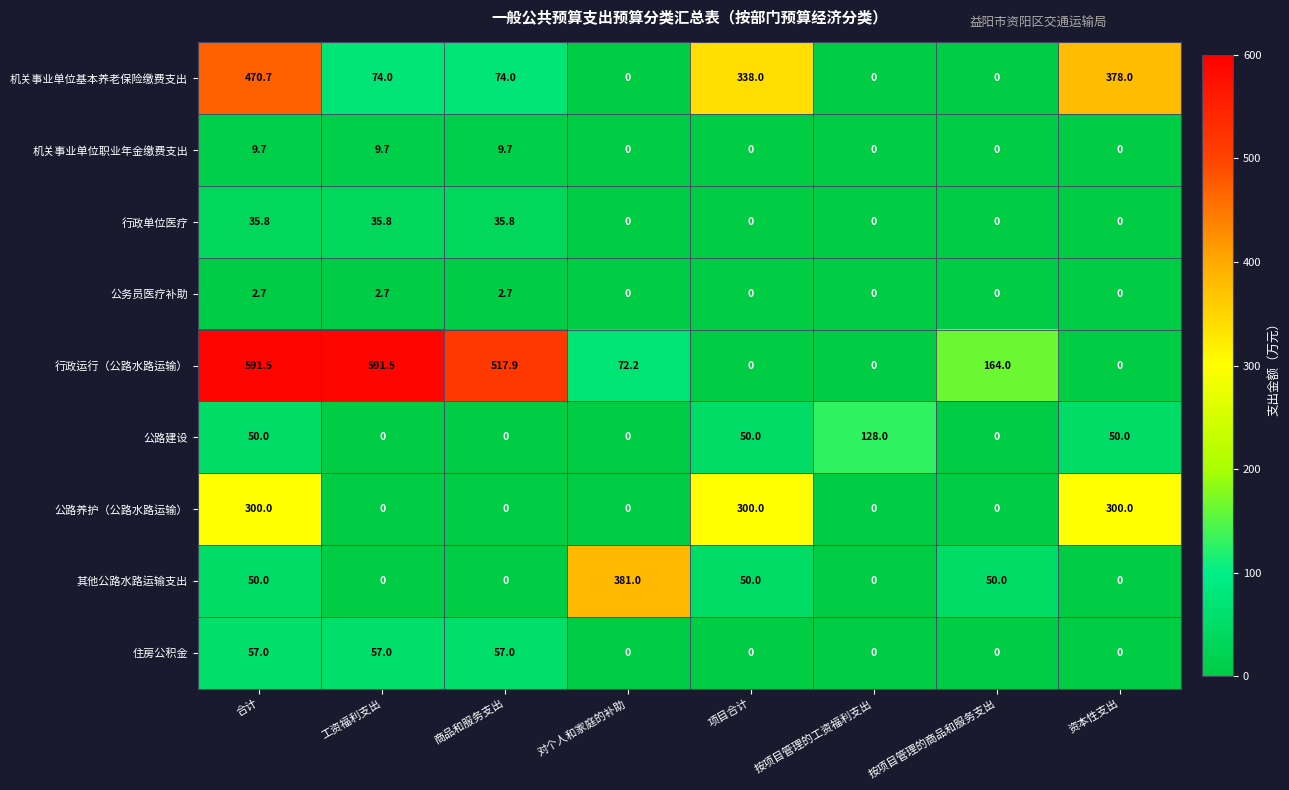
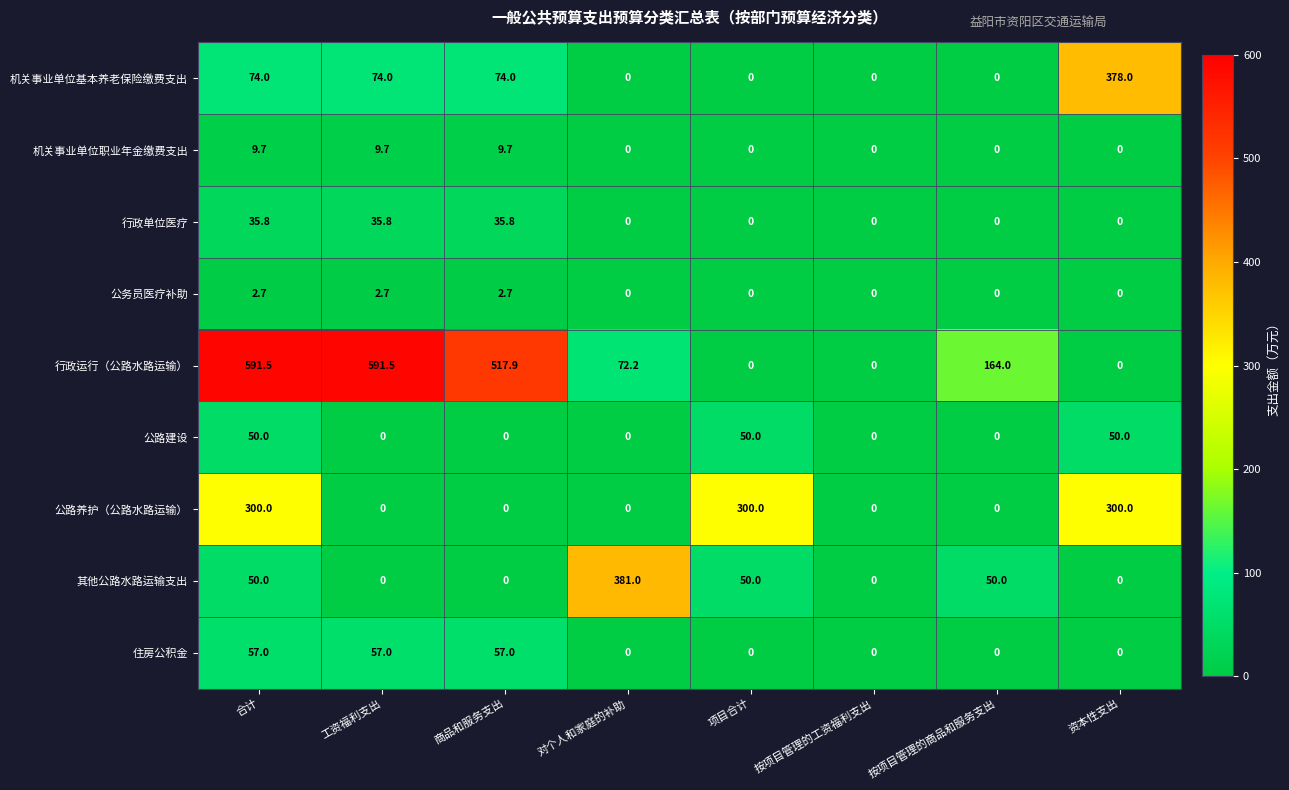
  {
    "机关事业单位基本养老保险缴费支出": {
-     "合计": 470.7,
+     "合计": 74.0,
      "工资福利支出": 74.0,
      "商品和服务支出": 74.0,
      "对个人和家庭的补助": 0,
-     "项目合计": 338.0,
+     "项目合计": 0,
      "按项目管理的工资福利支出": 0,
      "按项目管理的商品和服务支出": 0,
      "资本性支出": 378.0
    },
    "机关事业单位职业年金缴费支出": {
      "合计": 9.7,
      "工资福利支出": 9.7,
      "商品和服务支出": 9.7,
      "对个人和家庭的补助": 0,
      "项目合计": 0,
      "按项目管理的工资福利支出": 0,
      "按项目管理的商品和服务支出": 0,
      "资本性支出": 0
    },
    "行政单位医疗": {
      "合计": 35.8,
      "工资福利支出": 35.8,
      "商品和服务支出": 35.8,
      "对个人和家庭的补助": 0,
      "项目合计": 0,
      "按项目管理的工资福利支出": 0,
      "按项目管理的商品和服务支出": 0,
      "资本性支出": 0
    },
    "公务员医疗补助": {
      "合计": 2.7,
      "工资福利支出": 2.7,
      "商品和服务支出": 2.7,
      "对个人和家庭的补助": 0,
      "项目合计": 0,
      "按项目管理的工资福利支出": 0,
      "按项目管理的商品和服务支出": 0,
      "资本性支出": 0
    },
    "行政运行（公路水路运输）": {
      "合计": 591.5,
      "工资福利支出": 591.5,
      "商品和服务支出": 517.9,
      "对个人和家庭的补助": 72.2,
      "项目合计": 0,
      "按项目管理的工资福利支出": 0,
      "按项目管理的商品和服务支出": 164.0,
      "资本性支出": 0
    },
    "公路建设": {
      "合计": 50.0,
      "工资福利支出": 0,
      "商品和服务支出": 0,
      "对个人和家庭的补助": 0,
      "项目合计": 50.0,
-     "按项目管理的工资福利支出": 128.0,
+     "按项目管理的工资福利支出": 0,
      "按项目管理的商品和服务支出": 0,
      "资本性支出": 50.0
    },
    "公路养护（公路水路运输）": {
      "合计": 300.0,
      "工资福利支出": 0,
      "商品和服务支出": 0,
      "对个人和家庭的补助": 0,
      "项目合计": 300.0,
      "按项目管理的工资福利支出": 0,
      "按项目管理的商品和服务支出": 0,
      "资本性支出": 300.0
    },
    "其他公路水路运输支出": {
      "合计": 50.0,
      "工资福利支出": 0,
      "商品和服务支出": 0,
      "对个人和家庭的补助": 381.0,
      "项目合计": 50.0,
      "按项目管理的工资福利支出": 0,
      "按项目管理的商品和服务支出": 50.0,
      "资本性支出": 0
    },
    "住房公积金": {
      "合计": 57.0,
      "工资福利支出": 57.0,
      "商品和服务支出": 57.0,
      "对个人和家庭的补助": 0,
      "项目合计": 0,
      "按项目管理的工资福利支出": 0,
      "按项目管理的商品和服务支出": 0,
      "资本性支出": 0
    }
  }
